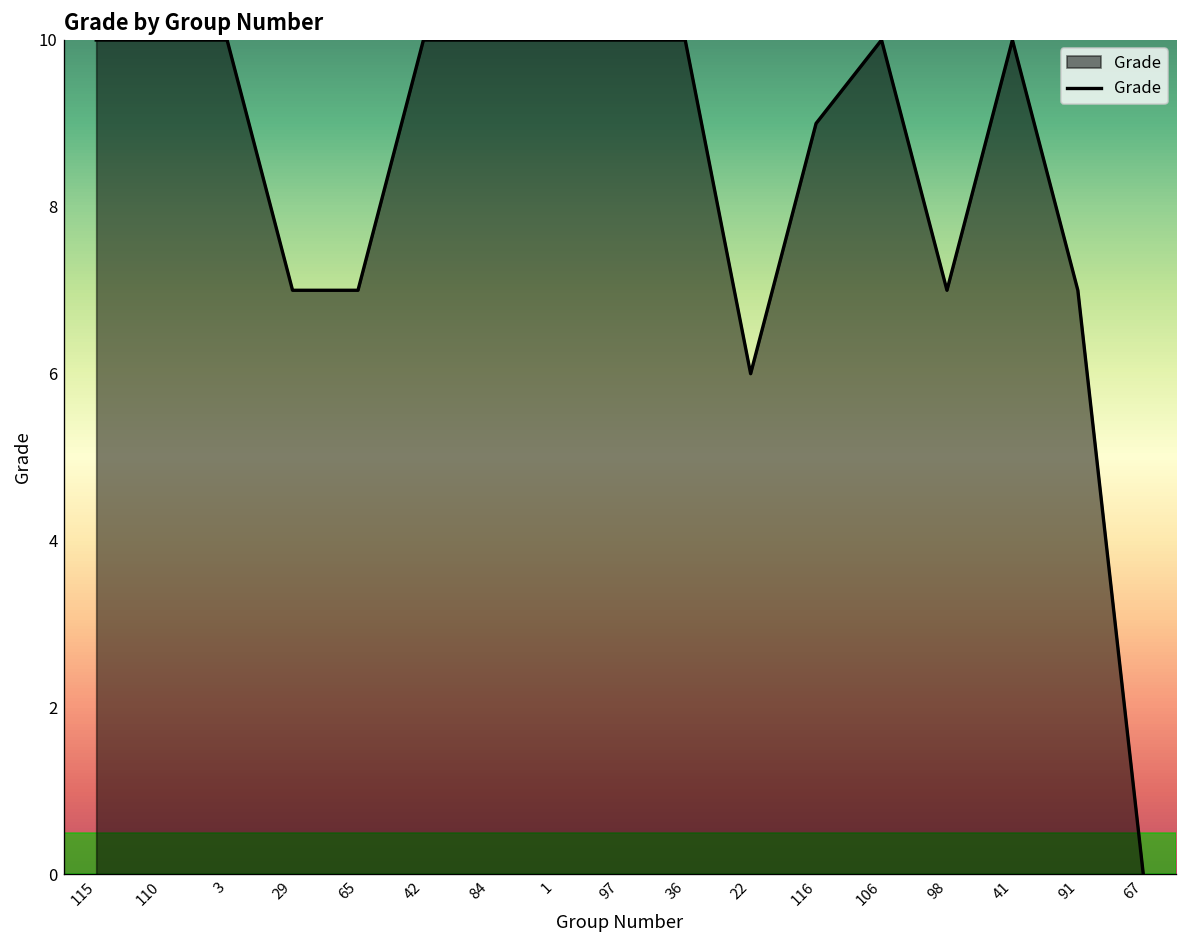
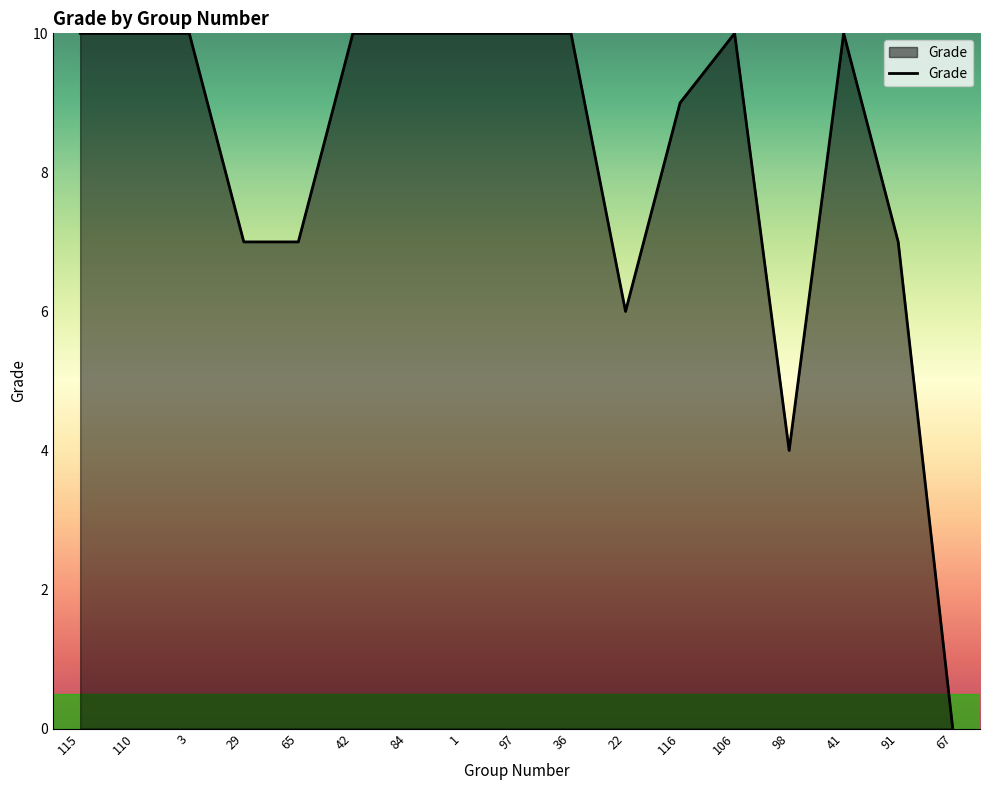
  {
    "115": 10,
    "110": 10,
    "3": 10,
    "29": 7,
    "65": 7,
    "42": 10,
    "84": 10,
    "1": 10,
    "97": 10,
    "36": 10,
    "22": 6,
    "116": 9,
    "106": 10,
-   "98": 7,
+   "98": 4,
    "41": 10,
    "91": 7
  }
